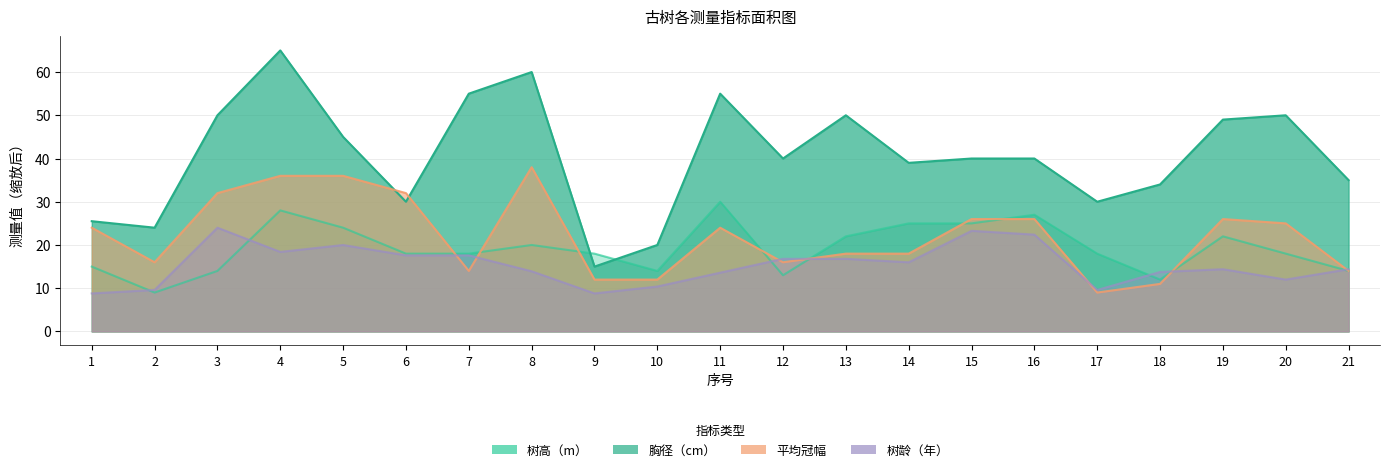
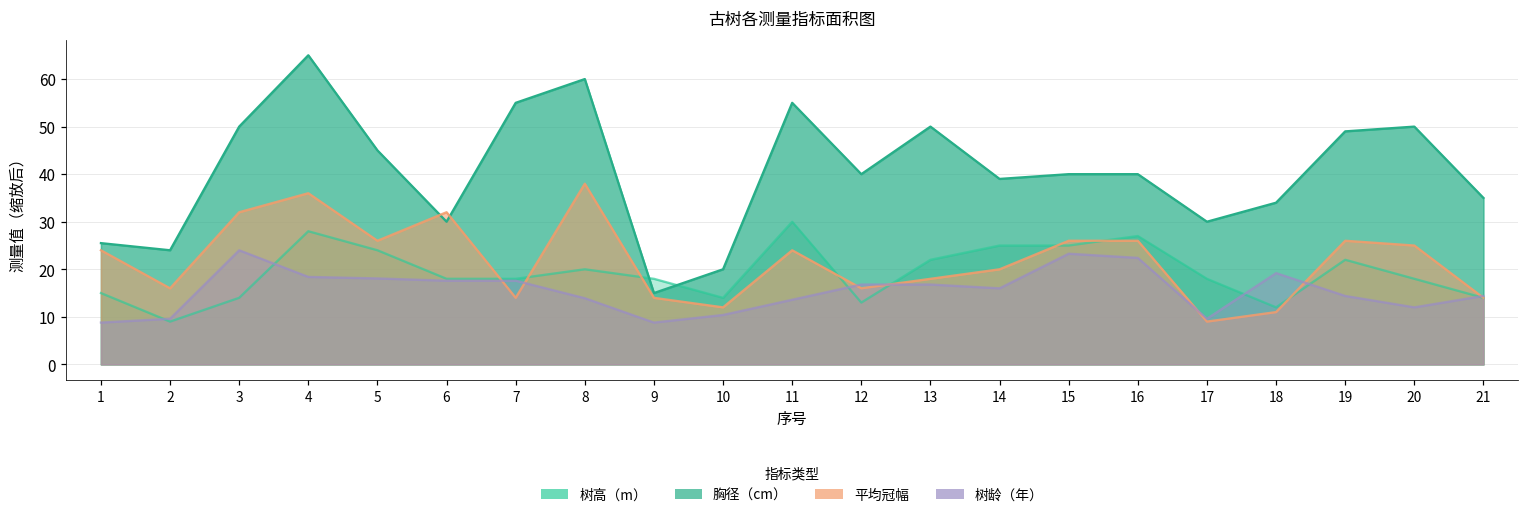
  {
    "平均冠幅": {
      "1": 24,
      "2": 16,
      "3": 32,
      "4": 36,
-     "5": 36,
+     "5": 26,
      "6": 32,
      "7": 14,
      "8": 38,
-     "9": 12,
+     "9": 14,
      "10": 12,
      "11": 24,
      "12": 16,
      "13": 18,
-     "14": 18,
+     "14": 20,
      "15": 26,
      "16": 26,
      "17": 9,
      "18": 11,
      "19": 26,
      "20": 25
    },
    "树龄（年）": {
      "1": 9,
      "2": 10,
      "3": 24,
      "4": 18,
-     "5": 20,
+     "5": 18,
      "8": 14,
      "9": 9,
      "10": 10,
      "11": 14,
      "12": 17,
      "13": 17,
      "14": 16,
      "15": 23,
      "16": 22,
      "17": 10,
-     "18": 14,
+     "18": 19,
      "19": 14,
      "20": 12
    }
  }
